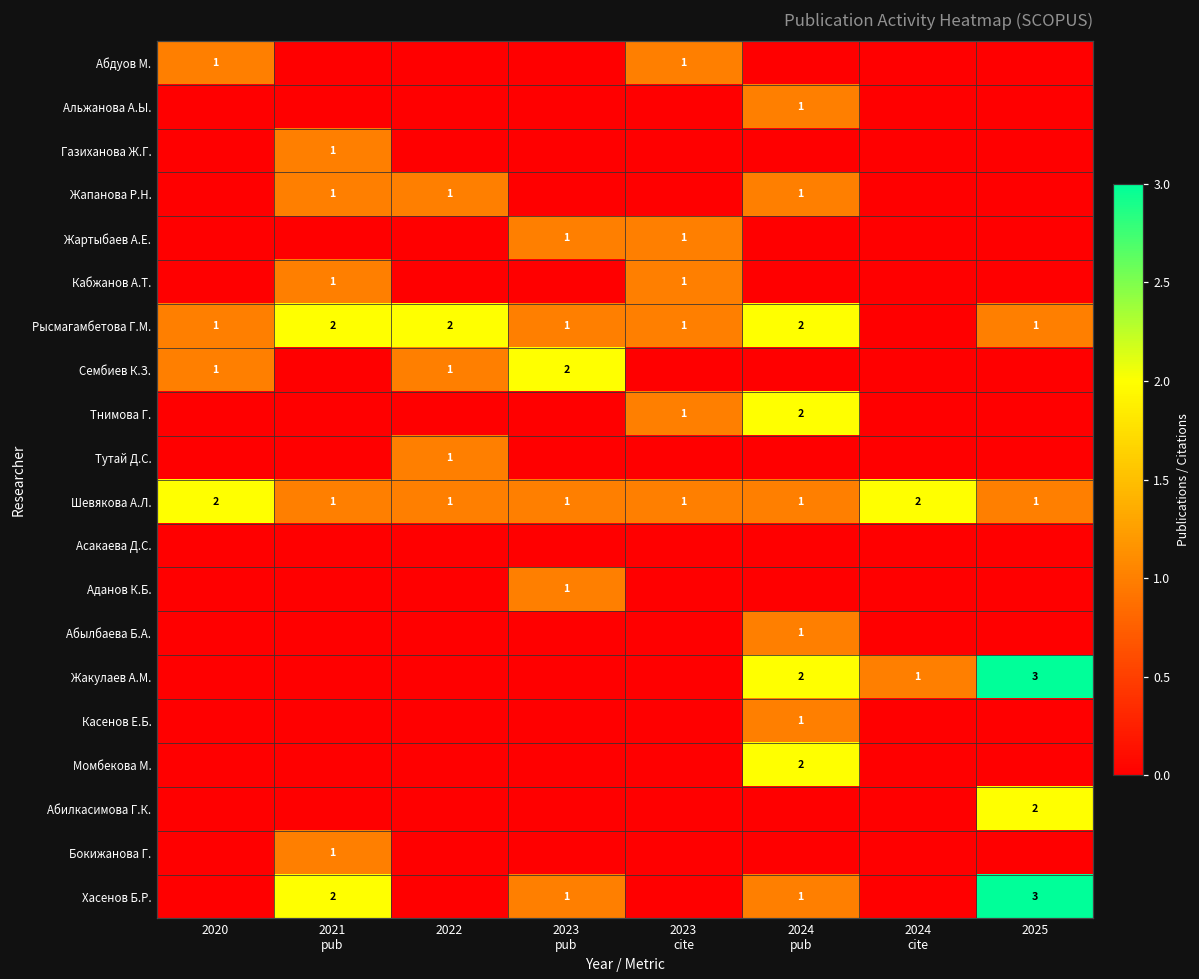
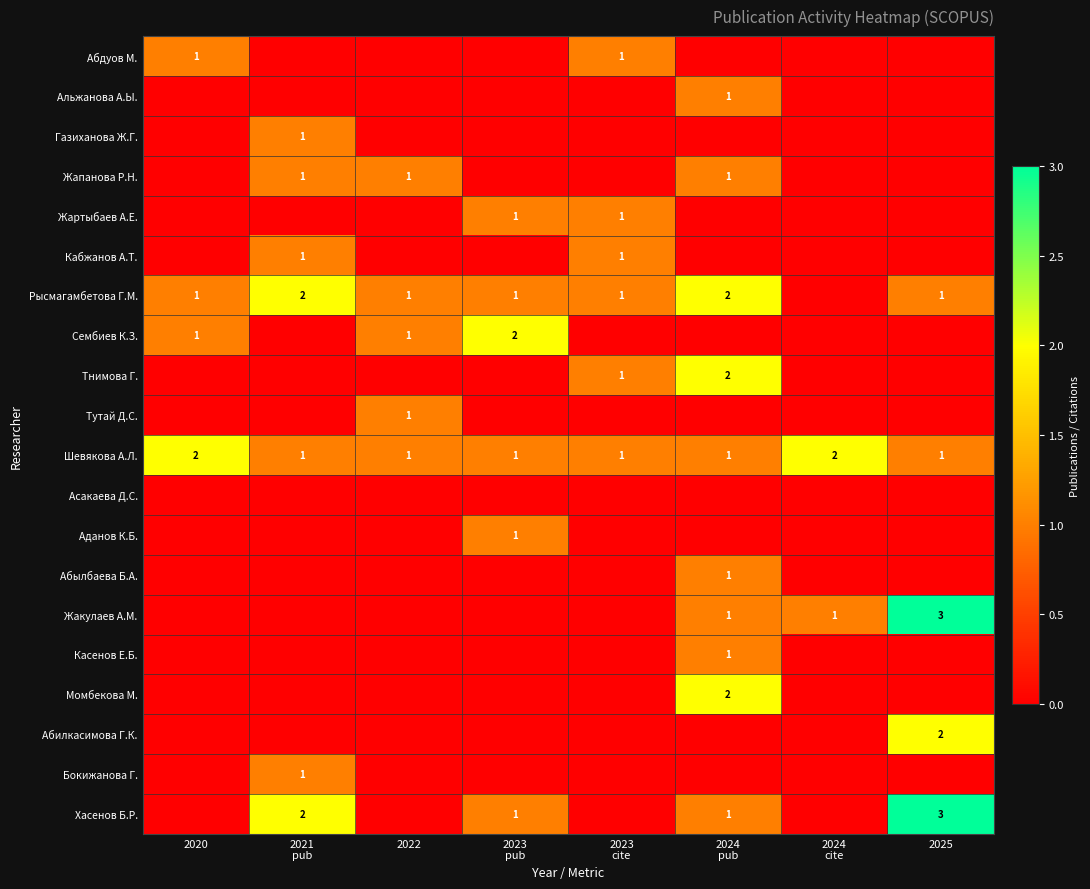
  {
    "Абдуов М.": {
      "2020": 1,
      "2023 cite": 1
    },
    "Альжанова А.Ы.": {
      "2024 pub": 1
    },
    "Газиханова Ж.Г.": {
      "2021 pub": 1
    },
    "Жапанова Р.Н.": {
      "2021 pub": 1,
      "2022": 1,
      "2024 pub": 1
    },
    "Жартыбаев А.Е.": {
      "2023 pub": 1,
      "2023 cite": 1
    },
    "Кабжанов А.Т.": {
      "2021 pub": 1,
      "2023 cite": 1
    },
    "Рысмагамбетова Г.М.": {
      "2020": 1,
      "2021 pub": 2,
-     "2022": 2,
+     "2022": 1,
      "2023 pub": 1,
      "2023 cite": 1,
      "2024 pub": 2,
      "2025": 1
    },
    "Сембиев К.З.": {
      "2020": 1,
      "2022": 1,
      "2023 pub": 2
    },
    "Тнимова Г.": {
      "2023 cite": 1,
      "2024 pub": 2
    },
    "Тутай Д.С.": {
      "2022": 1
    },
    "Шевякова А.Л.": {
      "2020": 2,
      "2021 pub": 1,
      "2022": 1,
      "2023 pub": 1,
      "2023 cite": 1,
      "2024 pub": 1,
      "2024 cite": 2,
      "2025": 1
    },
    "Аданов К.Б.": {
      "2023 pub": 1
    },
    "Абылбаева Б.А.": {
      "2024 pub": 1
    },
    "Жакулаев А.М.": {
-     "2024 pub": 2,
+     "2024 pub": 1,
      "2024 cite": 1,
      "2025": 3
    },
    "Касенов Е.Б.": {
      "2024 pub": 1
    },
    "Момбекова М.": {
      "2024 pub": 2
    },
    "Абилкасимова Г.К.": {
      "2025": 2
    },
    "Бокижанова Г.": {
      "2021 pub": 1
    },
    "Хасенов Б.Р.": {
      "2021 pub": 2,
      "2023 pub": 1,
      "2024 pub": 1,
      "2025": 3
    }
  }
